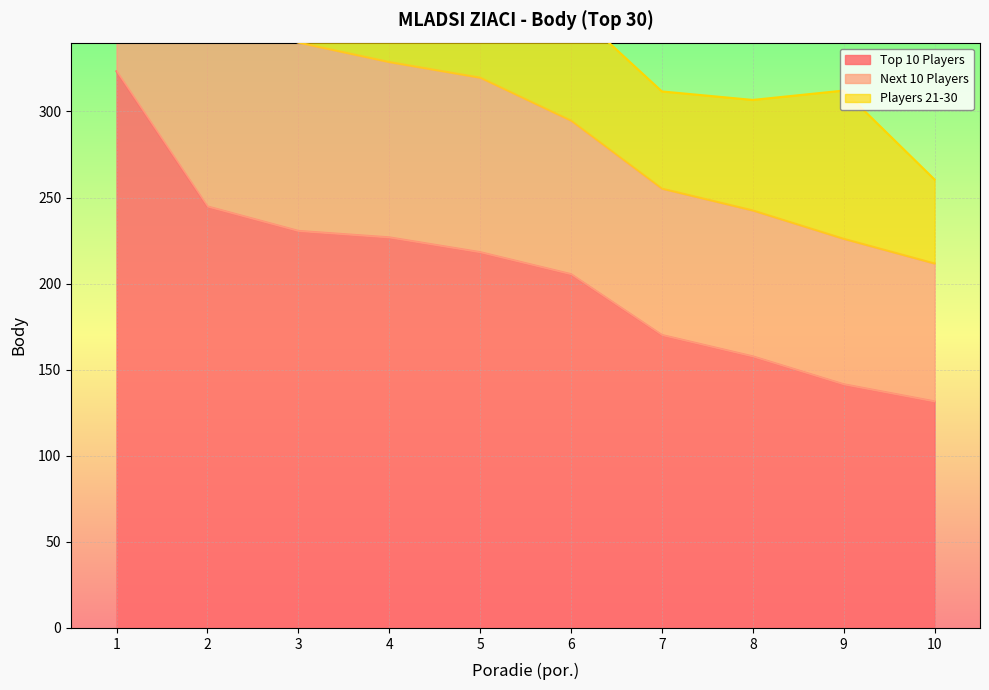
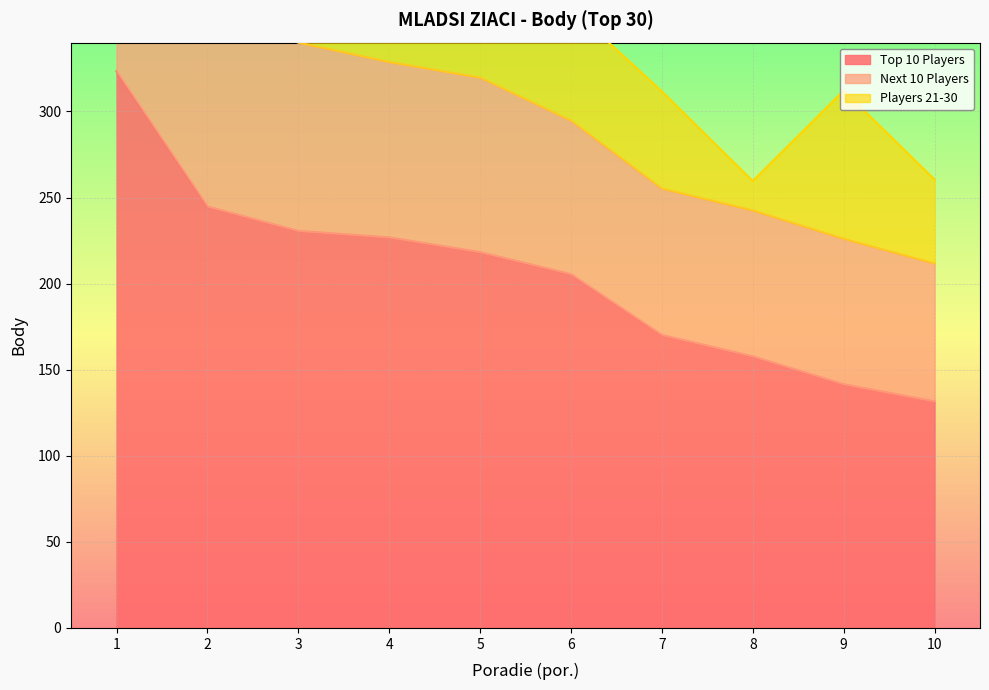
  {
    "Players 21-30": {
      "7": 56,
-     "8": 64,
+     "8": 17,
      "10": 49
    }
  }
